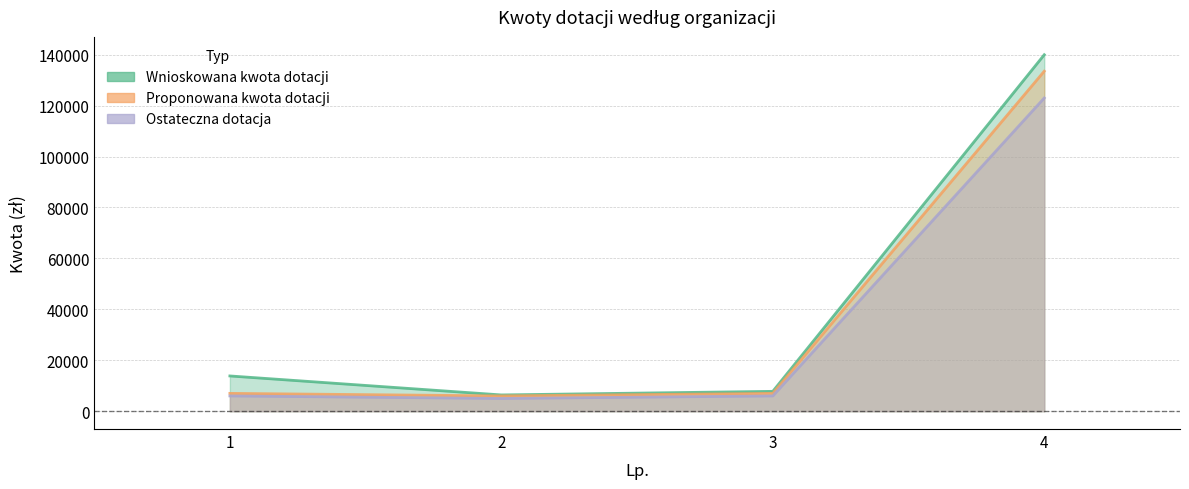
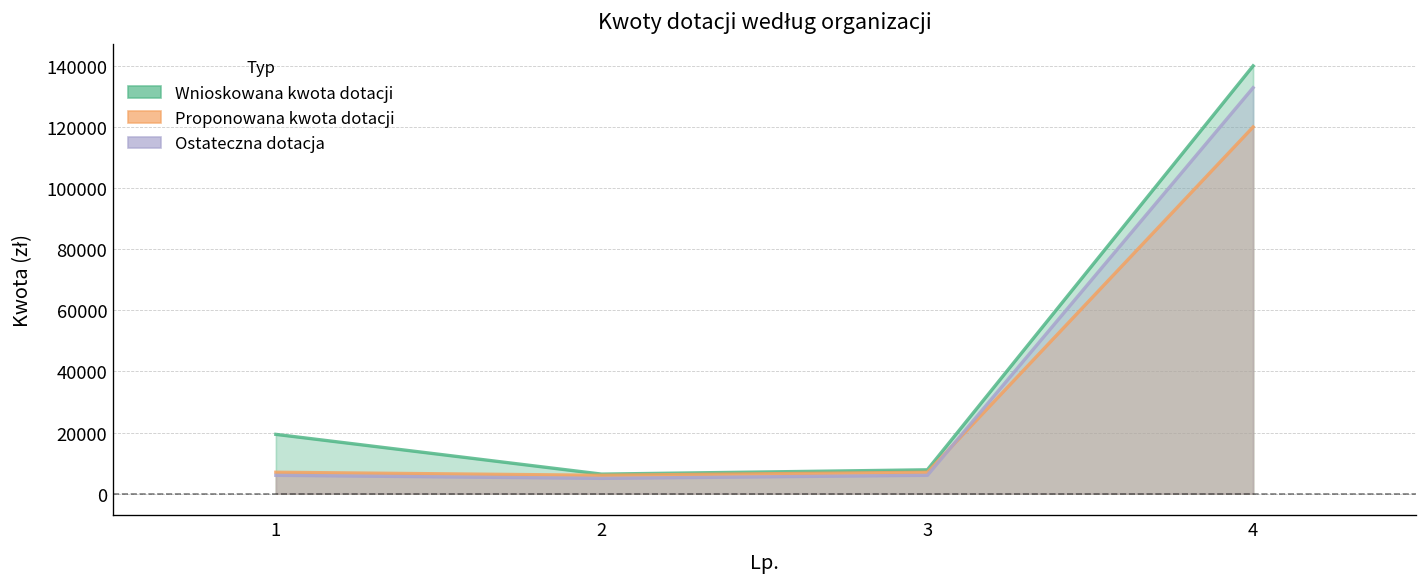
  {
    "Wnioskowana kwota dotacji": {
-     "1": 14000,
+     "1": 19000,
      "4": 140000
    },
    "Proponowana kwota dotacji": {
-     "4": 134000
+     "4": 120000
    },
    "Ostateczna dotacja": {
      "2": 5000,
-     "4": 123000
+     "4": 133000
    }
  }
